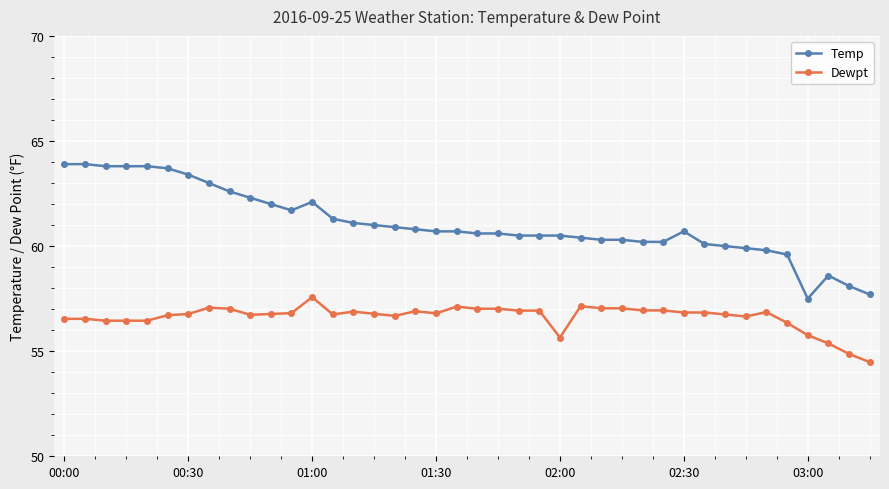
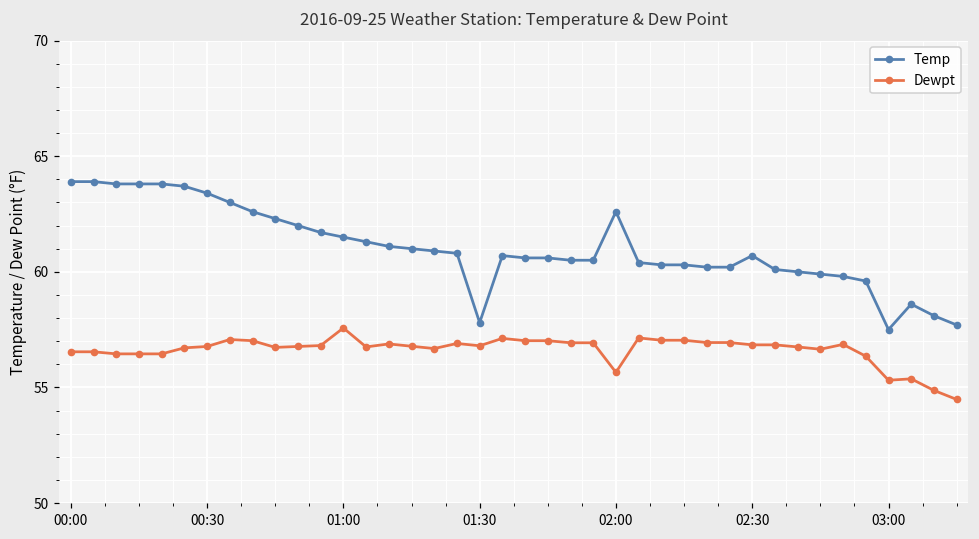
  {
    "Temp": {
      "00:00": 63.9,
      "00:30": 63.4,
-     "01:00": 62.1,
-     "01:30": 60.7,
-     "02:00": 60.5,
+     "01:00": 61.5,
+     "01:30": 57.8,
+     "02:00": 62.6,
      "02:30": 60.7,
      "03:00": 57.5
    },
    "Dewpt": {
      "00:00": 56.5,
      "00:30": 56.8,
      "01:00": 57.6,
      "01:30": 56.8,
      "02:00": 55.7,
      "02:30": 56.8,
-     "03:00": 55.8
+     "03:00": 55.3
    }
  }
